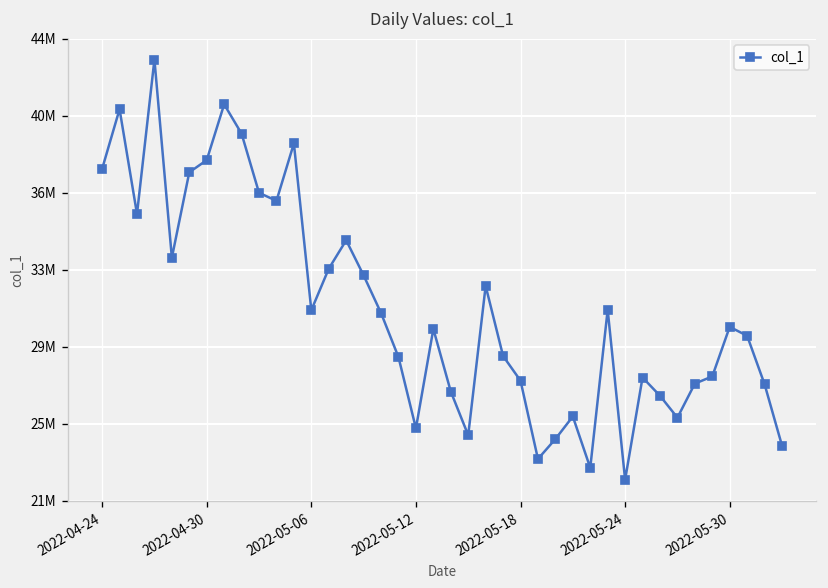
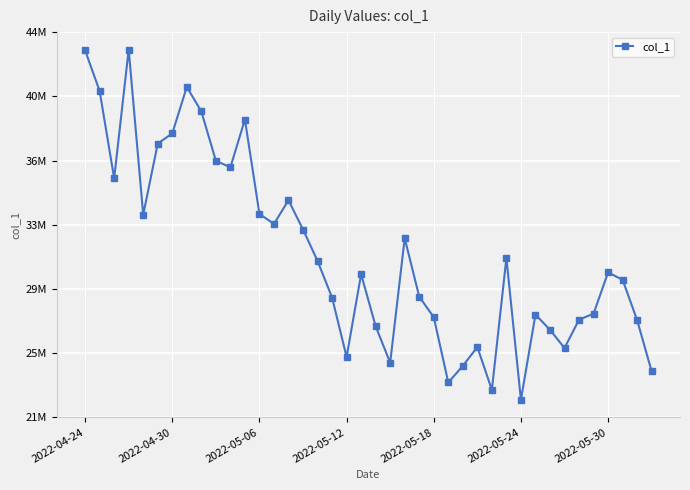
  {
-   "2022-04-24": 37400000,
+   "2022-04-24": 42600000,
    "2022-04-30": 37800000,
-   "2022-05-06": 30600000,
+   "2022-05-06": 33200000,
    "2022-05-12": 24900000,
    "2022-05-18": 27200000,
    "2022-05-24": 22400000,
    "2022-05-30": 29800000
  }
